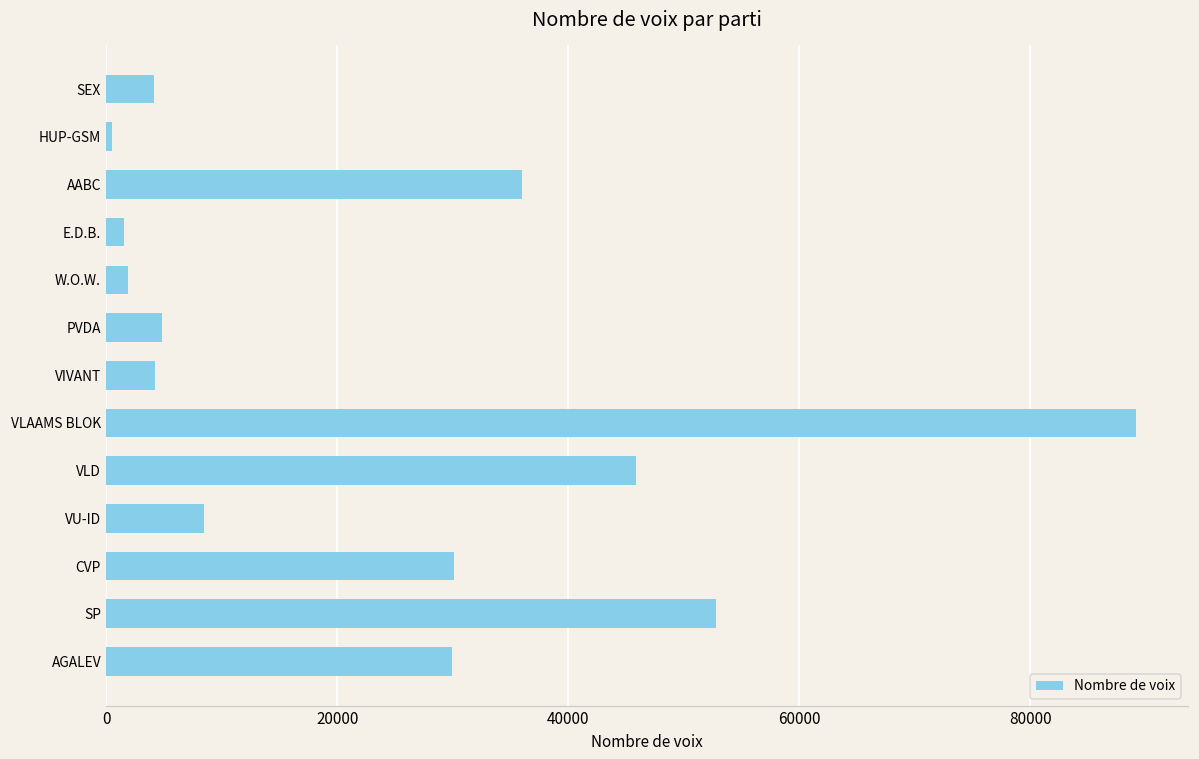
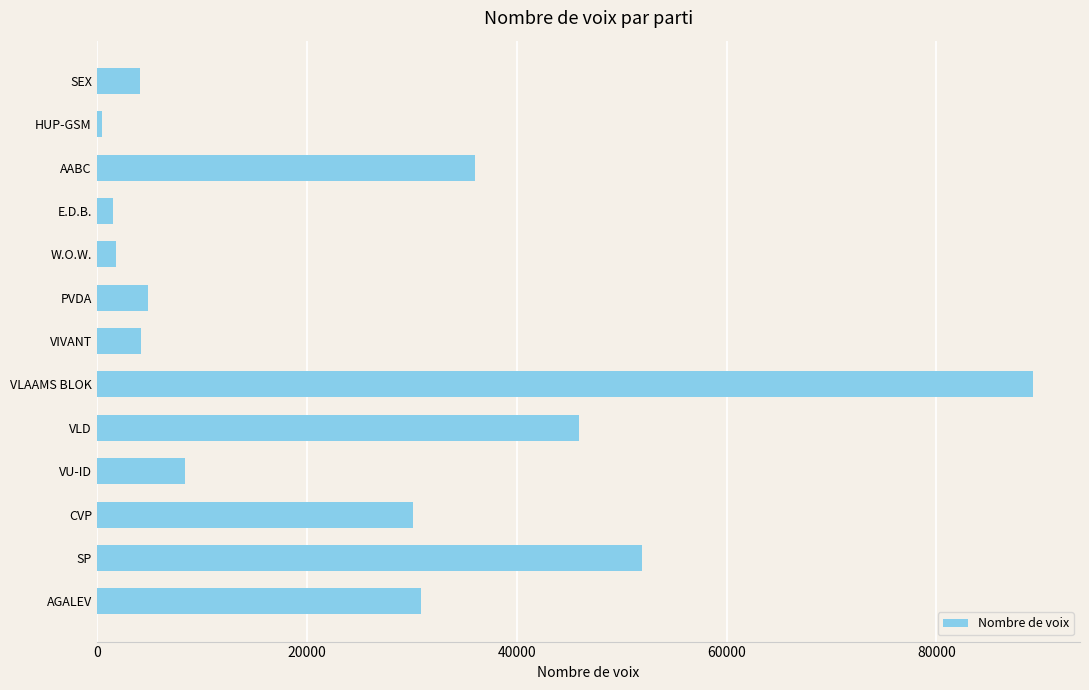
  {
    "SEX": 4100,
    "HUP-GSM": 500,
    "AABC": 36000,
    "E.D.B.": 1500,
    "W.O.W.": 1800,
    "PVDA": 4800,
    "VIVANT": 4200,
    "VLAAMS BLOK": 89200,
    "VLD": 45900,
    "VU-ID": 8400,
    "CVP": 30100,
-   "SP": 52800,
-   "AGALEV": 30000
+   "SP": 51900,
+   "AGALEV": 30800
  }
